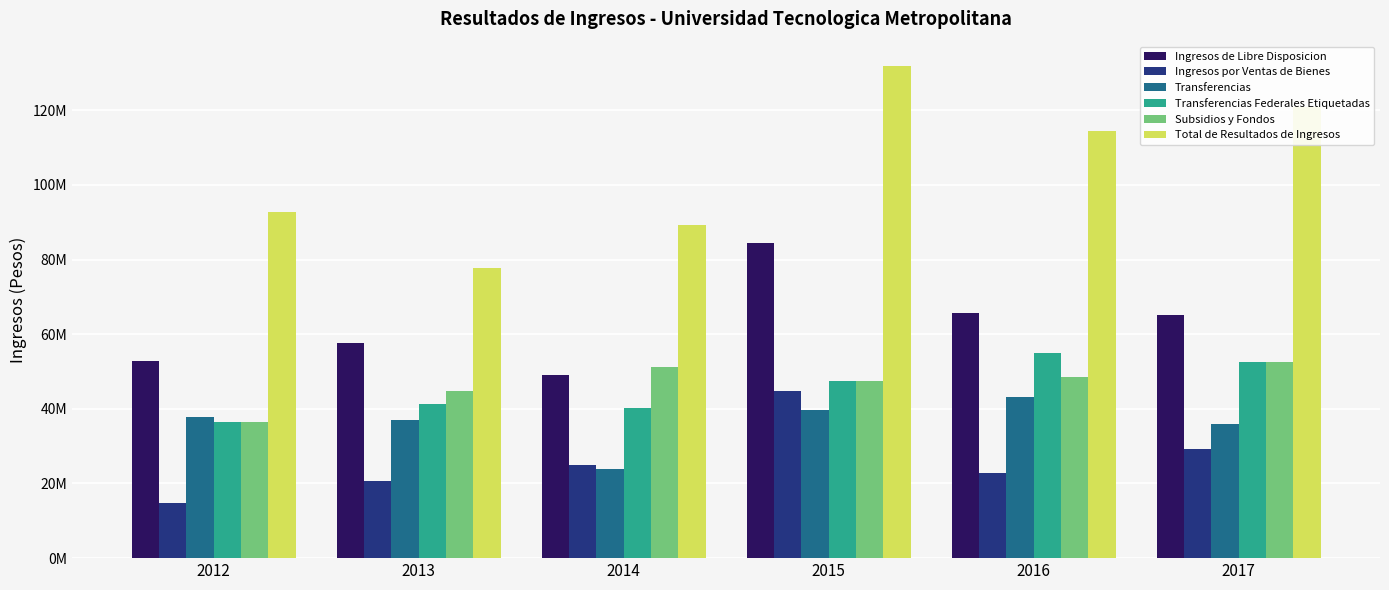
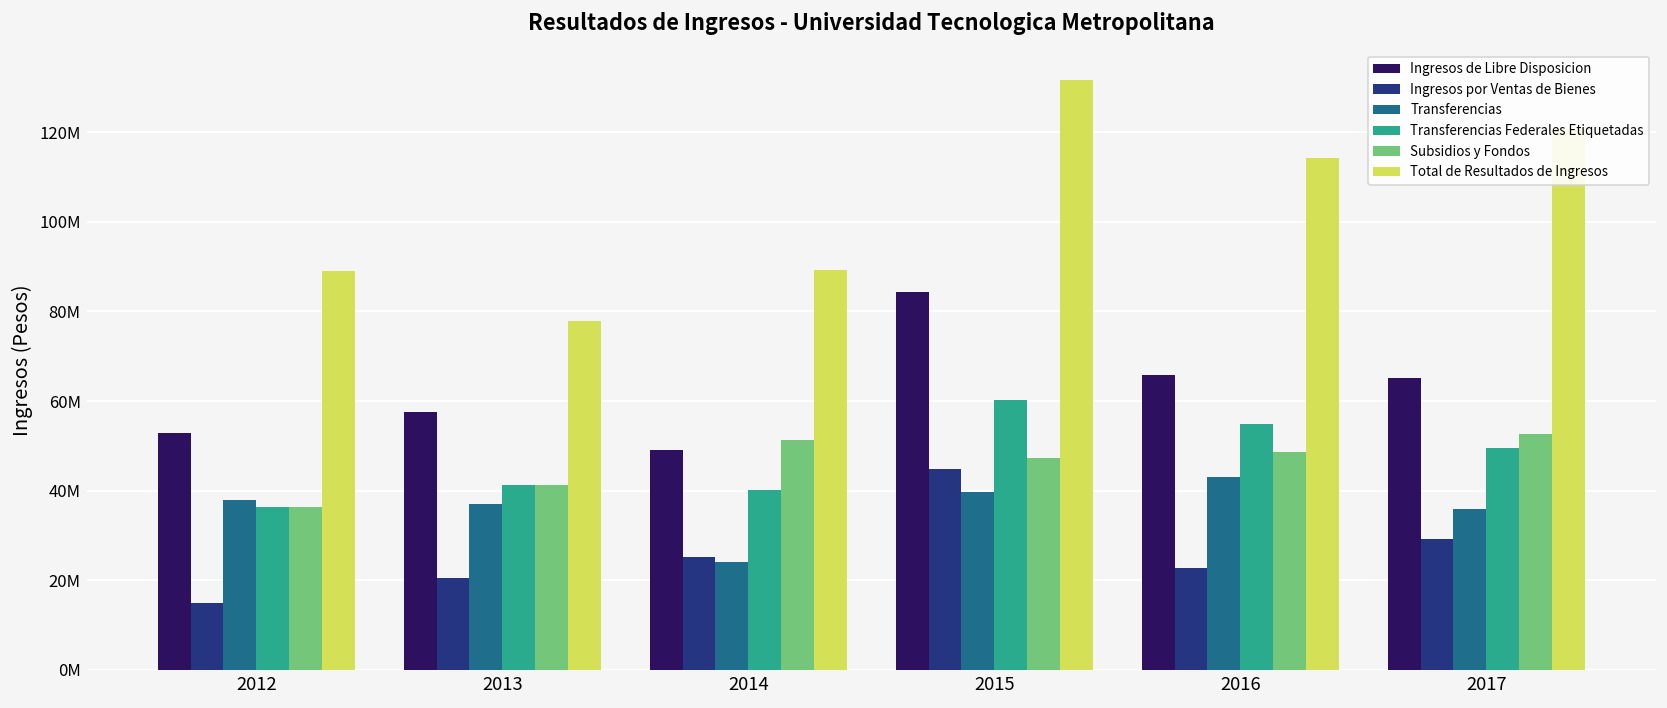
  {
    "Transferencias Federales Etiquetadas": {
      "2012": 36000000,
      "2013": 41000000,
      "2014": 40000000,
-     "2015": 47000000,
+     "2015": 60000000,
      "2016": 55000000,
-     "2017": 53000000
+     "2017": 49000000
    },
    "Subsidios y Fondos": {
      "2012": 36000000,
-     "2013": 45000000,
+     "2013": 41000000,
      "2014": 51000000,
      "2015": 47000000,
      "2016": 49000000,
      "2017": 53000000
    },
    "Total de Resultados de Ingresos": {
-     "2012": 93000000,
+     "2012": 89000000,
      "2013": 78000000,
      "2014": 89000000,
      "2015": 132000000,
      "2016": 114000000
    }
  }
